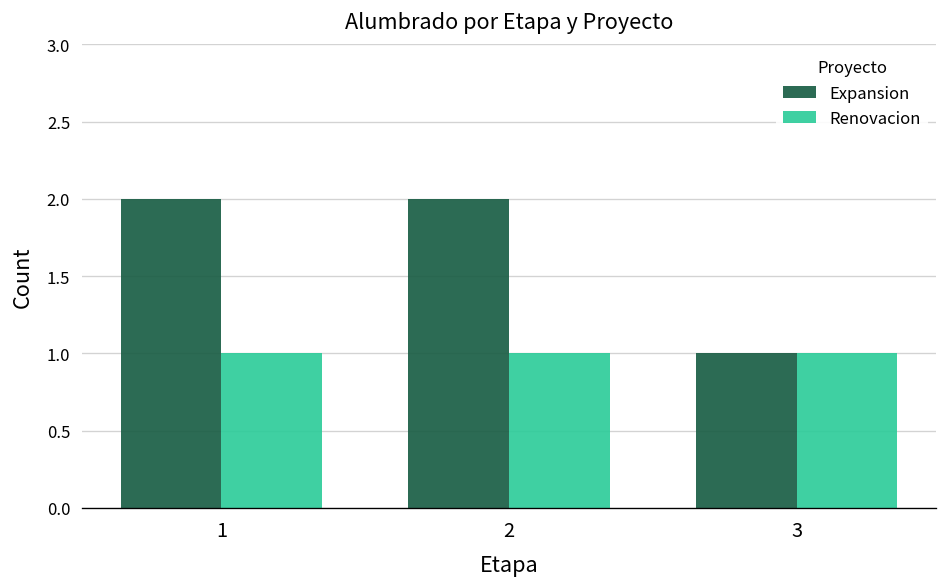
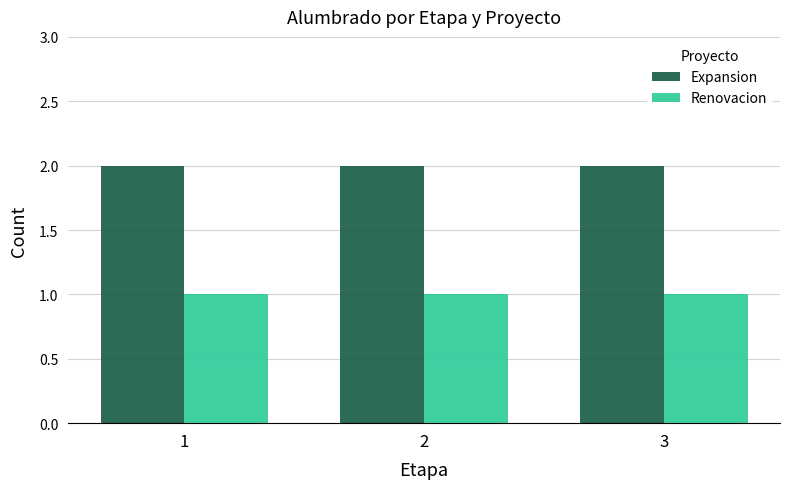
  {
    "Expansion": {
      "1": 2,
      "2": 2,
-     "3": 1
+     "3": 2
    },
    "Renovacion": {
      "1": 1,
      "2": 1,
      "3": 1
    }
  }
